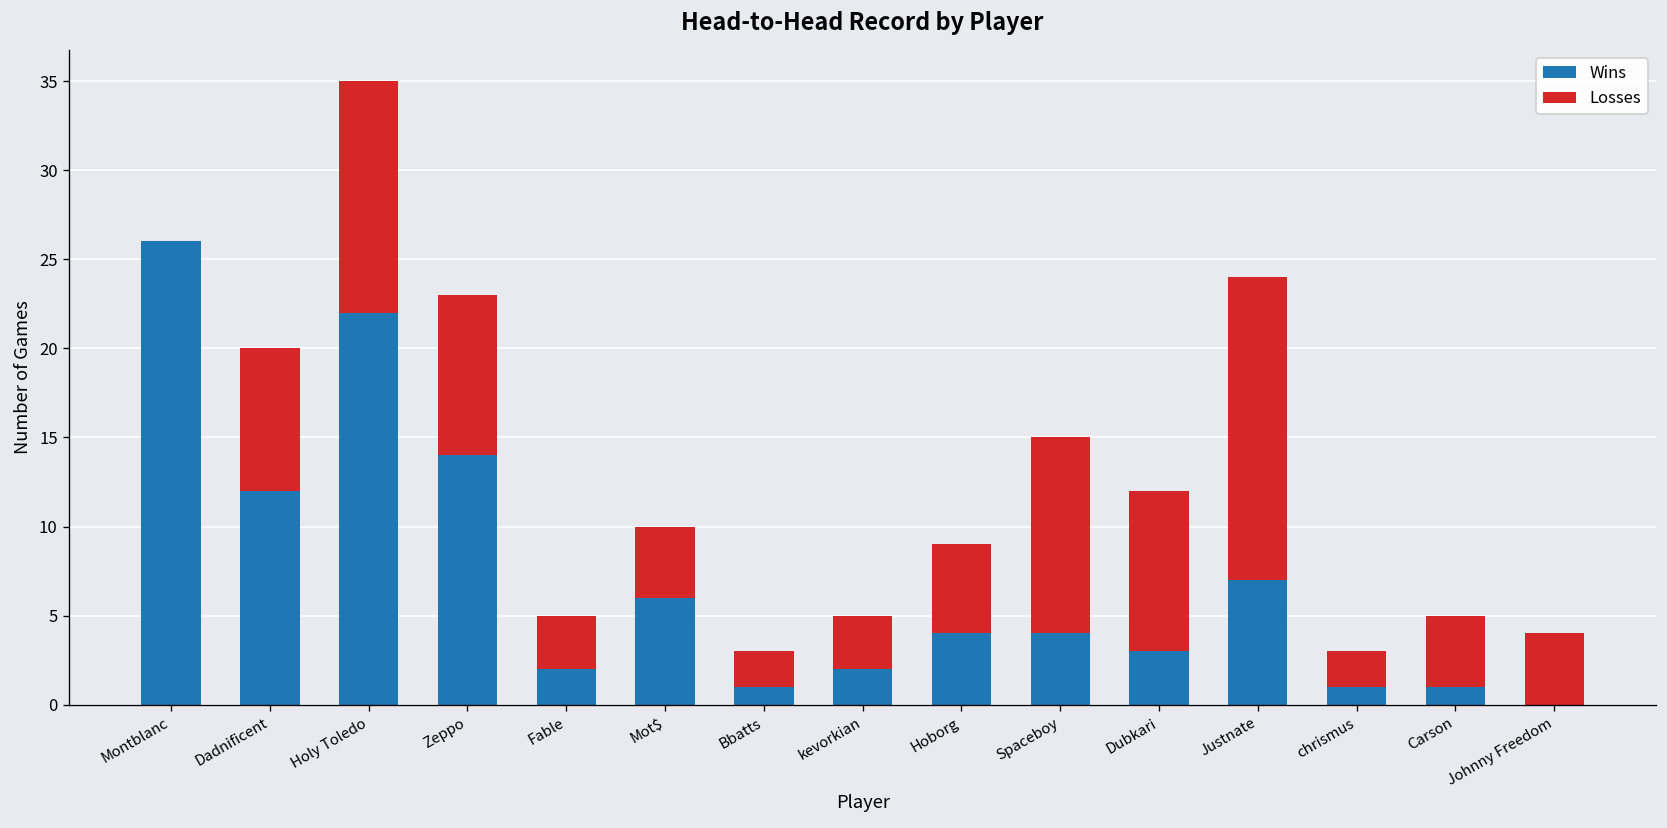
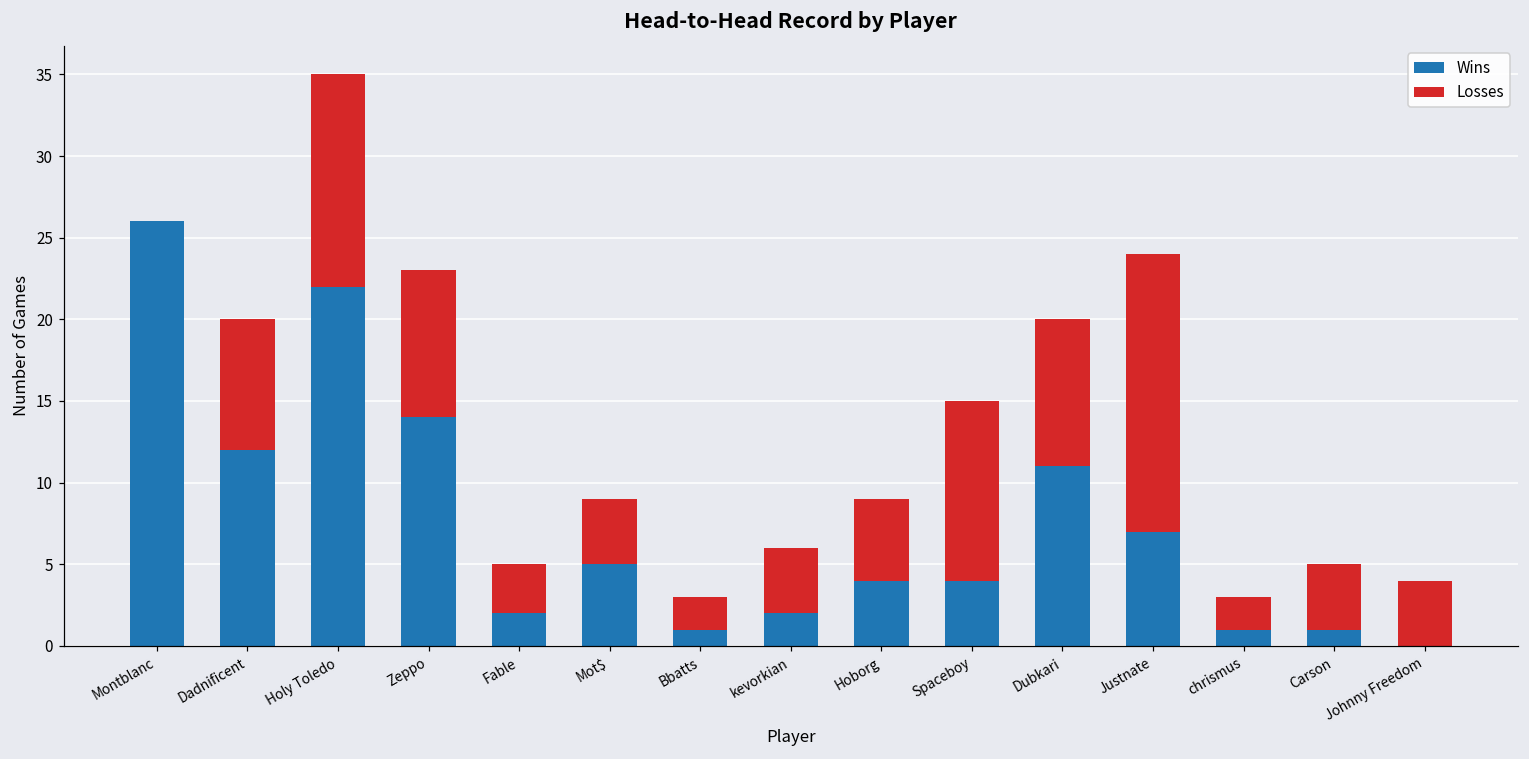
  {
    "Wins": {
      "Montblanc": 26,
      "Dadnificent": 12,
      "Holy Toledo": 22,
      "Zeppo": 14,
      "Fable": 2,
-     "Mot$": 6,
+     "Mot$": 5,
      "Bbatts": 1,
      "kevorkian": 2,
      "Hoborg": 4,
      "Spaceboy": 4,
-     "Dubkari": 3,
+     "Dubkari": 11,
      "Justnate": 7,
      "chrismus": 1,
      "Carson": 1,
      "Johnny Freedom": 0
    },
    "Losses": {
      "Montblanc": 0,
      "Dadnificent": 8,
      "Holy Toledo": 13,
      "Zeppo": 9,
      "Fable": 3,
      "Mot$": 4,
      "Bbatts": 2,
-     "kevorkian": 3,
+     "kevorkian": 4,
      "Hoborg": 5,
      "Spaceboy": 11,
      "Dubkari": 9,
      "Justnate": 17,
      "chrismus": 2,
      "Carson": 4,
      "Johnny Freedom": 4
    }
  }
